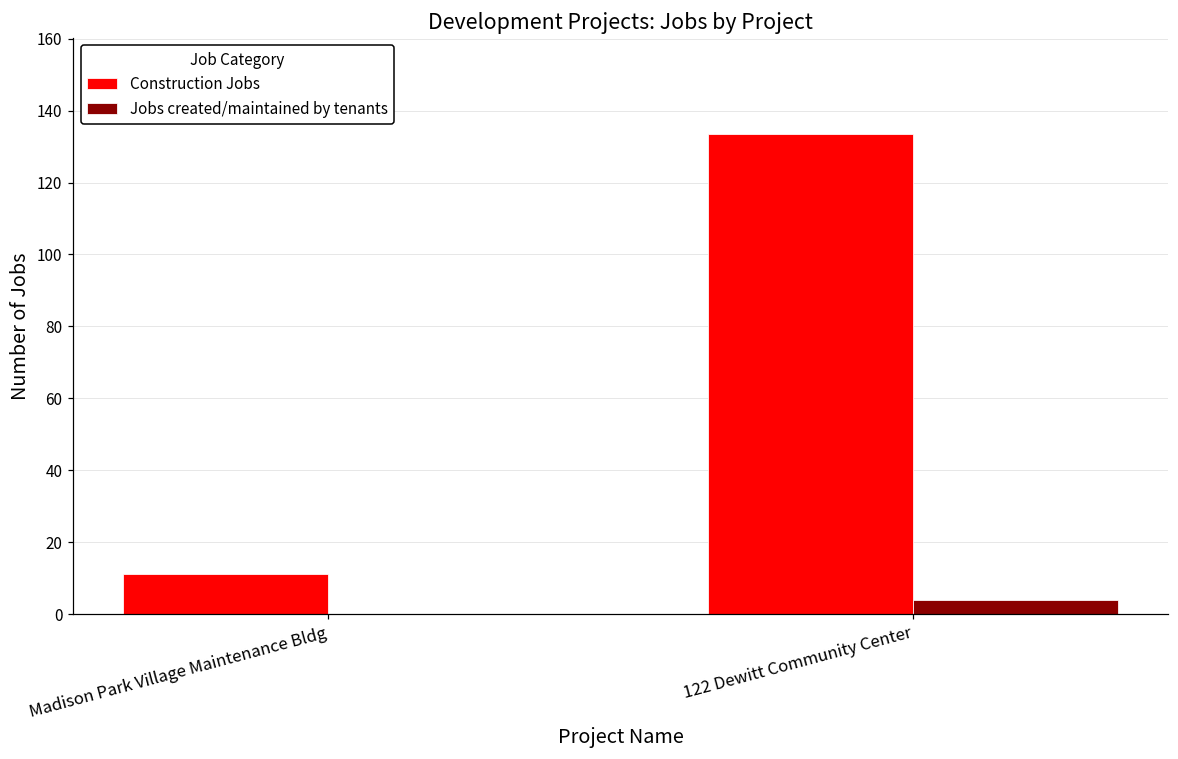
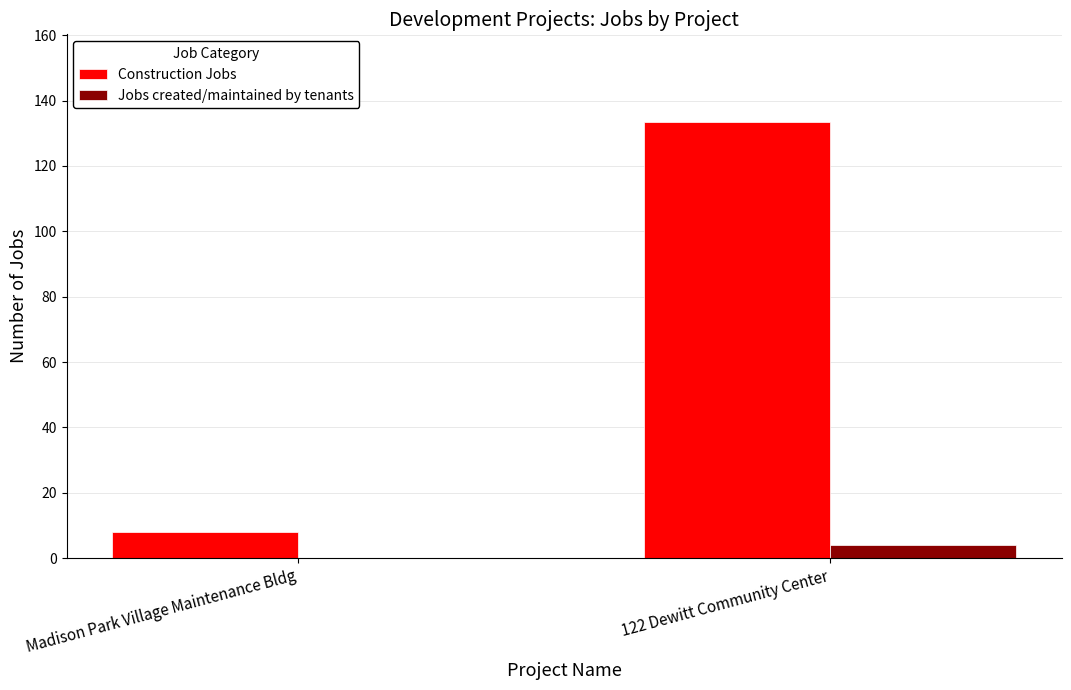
  {
    "Construction Jobs": {
-     "Madison Park Village Maintenance Bldg": 11,
+     "Madison Park Village Maintenance Bldg": 8,
      "122 Dewitt Community Center": 134
    },
    "Jobs created/maintained by tenants": {
      "Madison Park Village Maintenance Bldg": 0,
      "122 Dewitt Community Center": 4
    }
  }
